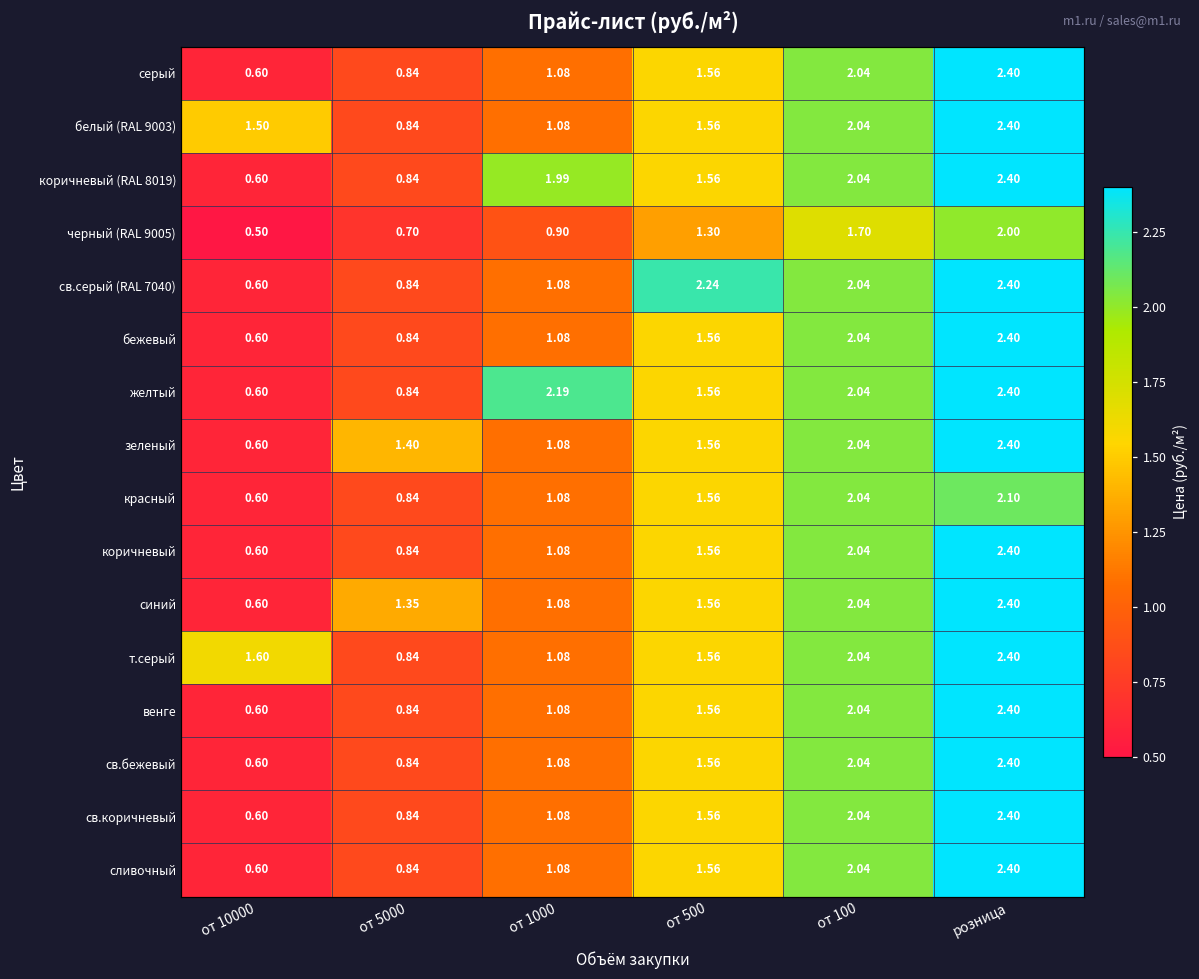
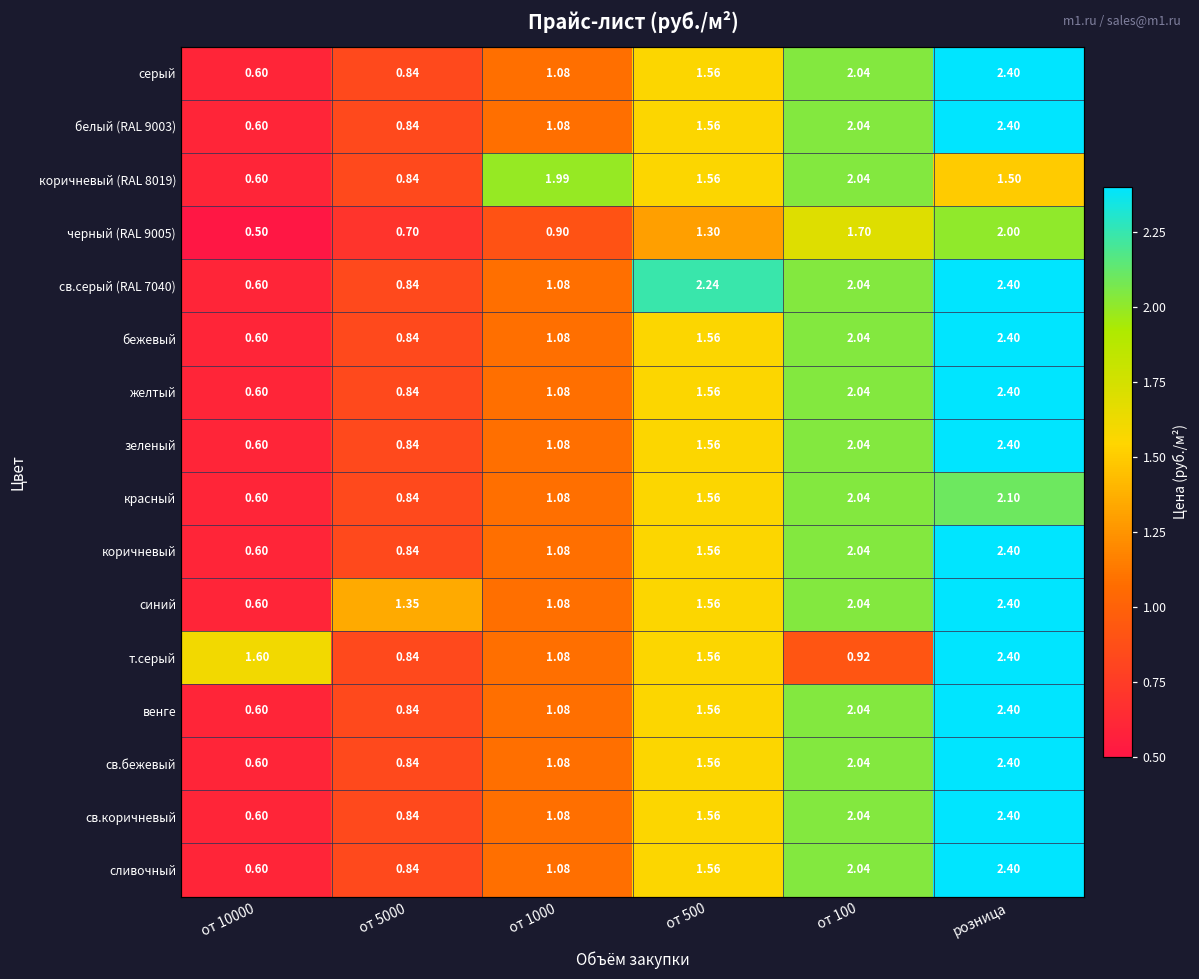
  {
    "серый": {
      "от 10000": 0.60,
      "от 5000": 0.84,
      "от 1000": 1.08,
      "от 500": 1.56,
      "от 100": 2.04,
      "розница": 2.40
    },
    "белый (RAL 9003)": {
-     "от 10000": 1.50,
+     "от 10000": 0.60,
      "от 5000": 0.84,
      "от 1000": 1.08,
      "от 500": 1.56,
      "от 100": 2.04,
      "розница": 2.40
    },
    "коричневый (RAL 8019)": {
      "от 10000": 0.60,
      "от 5000": 0.84,
      "от 1000": 1.99,
      "от 500": 1.56,
      "от 100": 2.04,
-     "розница": 2.40
+     "розница": 1.50
    },
    "черный (RAL 9005)": {
      "от 10000": 0.50,
      "от 5000": 0.70,
      "от 1000": 0.90,
      "от 500": 1.30,
      "от 100": 1.70,
      "розница": 2.00
    },
    "св.серый (RAL 7040)": {
      "от 10000": 0.60,
      "от 5000": 0.84,
      "от 1000": 1.08,
      "от 500": 2.24,
      "от 100": 2.04,
      "розница": 2.40
    },
    "бежевый": {
      "от 10000": 0.60,
      "от 5000": 0.84,
      "от 1000": 1.08,
      "от 500": 1.56,
      "от 100": 2.04,
      "розница": 2.40
    },
    "желтый": {
      "от 10000": 0.60,
      "от 5000": 0.84,
-     "от 1000": 2.19,
+     "от 1000": 1.08,
      "от 500": 1.56,
      "от 100": 2.04,
      "розница": 2.40
    },
    "зеленый": {
      "от 10000": 0.60,
-     "от 5000": 1.40,
+     "от 5000": 0.84,
      "от 1000": 1.08,
      "от 500": 1.56,
      "от 100": 2.04,
      "розница": 2.40
    },
    "красный": {
      "от 10000": 0.60,
      "от 5000": 0.84,
      "от 1000": 1.08,
      "от 500": 1.56,
      "от 100": 2.04,
      "розница": 2.10
    },
    "коричневый": {
      "от 10000": 0.60,
      "от 5000": 0.84,
      "от 1000": 1.08,
      "от 500": 1.56,
      "от 100": 2.04,
      "розница": 2.40
    },
    "синий": {
      "от 10000": 0.60,
      "от 5000": 1.35,
      "от 1000": 1.08,
      "от 500": 1.56,
      "от 100": 2.04,
      "розница": 2.40
    },
    "т.серый": {
      "от 10000": 1.60,
      "от 5000": 0.84,
      "от 1000": 1.08,
      "от 500": 1.56,
-     "от 100": 2.04,
+     "от 100": 0.92,
      "розница": 2.40
    },
    "венге": {
      "от 10000": 0.60,
      "от 5000": 0.84,
      "от 1000": 1.08,
      "от 500": 1.56,
      "от 100": 2.04,
      "розница": 2.40
    },
    "св.бежевый": {
      "от 10000": 0.60,
      "от 5000": 0.84,
      "от 1000": 1.08,
      "от 500": 1.56,
      "от 100": 2.04,
      "розница": 2.40
    },
    "св.коричневый": {
      "от 10000": 0.60,
      "от 5000": 0.84,
      "от 1000": 1.08,
      "от 500": 1.56,
      "от 100": 2.04,
      "розница": 2.40
    },
    "сливочный": {
      "от 10000": 0.60,
      "от 5000": 0.84,
      "от 1000": 1.08,
      "от 500": 1.56,
      "от 100": 2.04,
      "розница": 2.40
    }
  }
